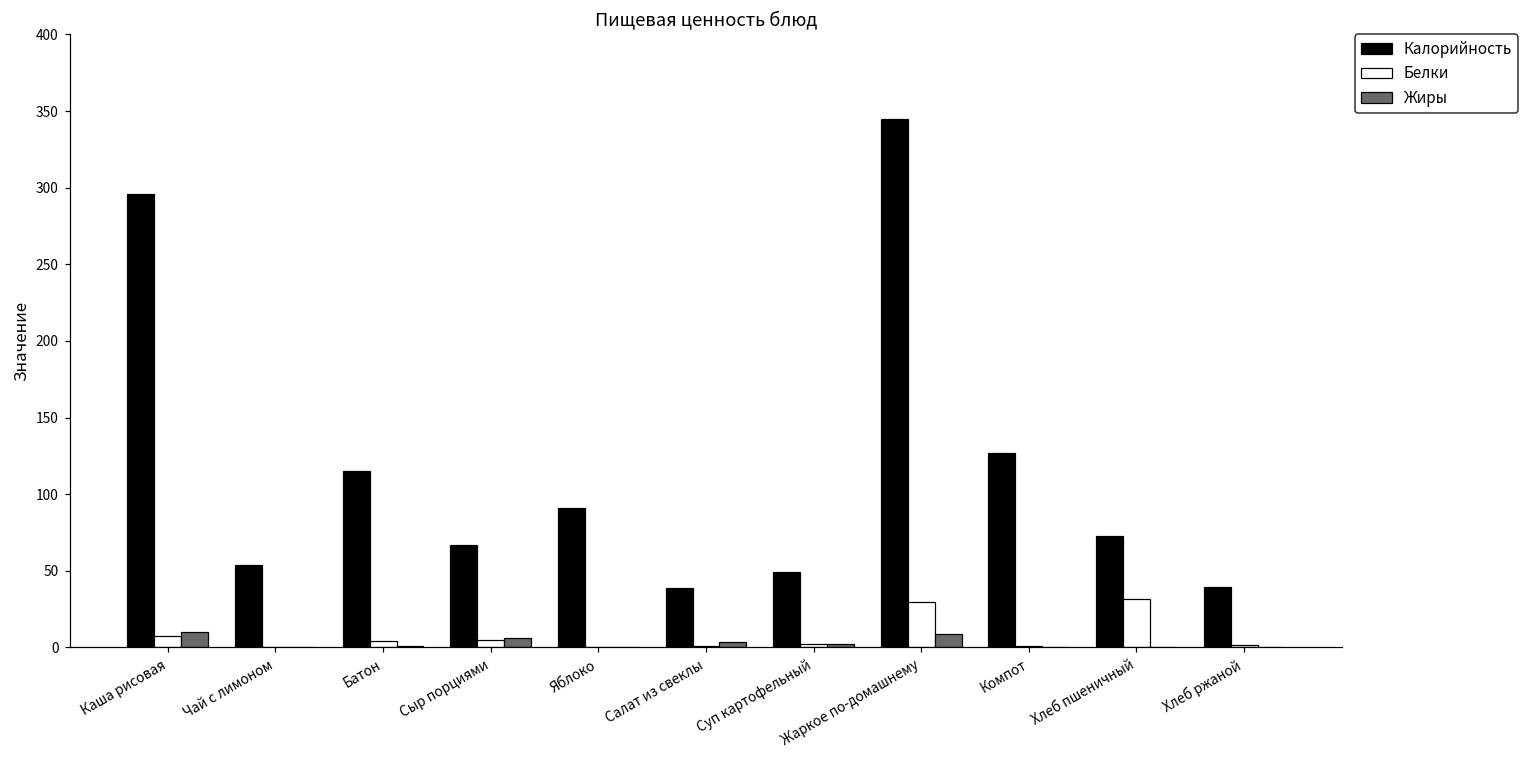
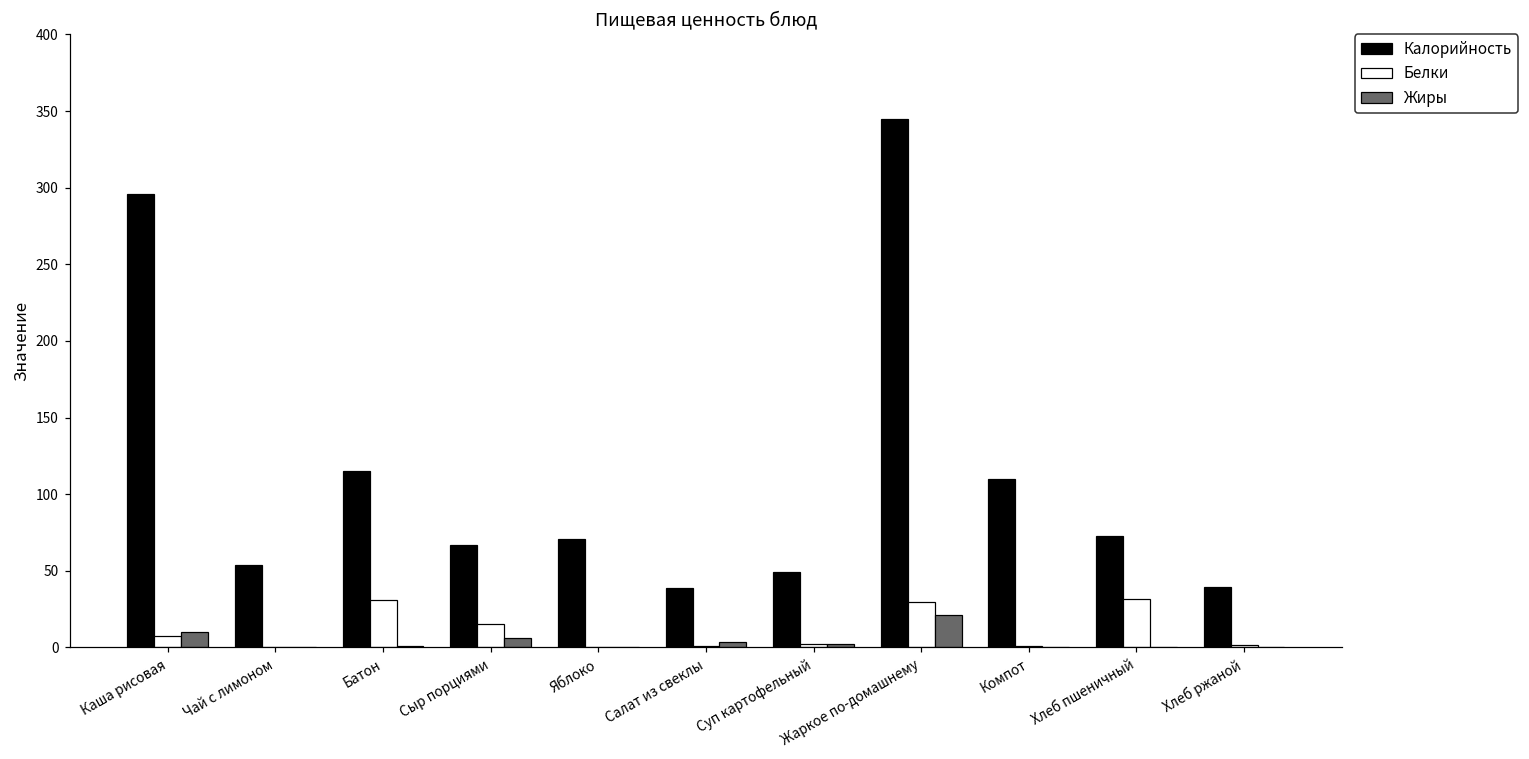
  {
    "Калорийность": {
      "Каша рисовая": 296,
      "Чай с лимоном": 54,
      "Батон": 115,
      "Сыр порциями": 67,
-     "Яблоко": 91,
+     "Яблоко": 71,
      "Салат из свеклы": 39,
      "Суп картофельный": 49,
      "Жаркое по-домашнему": 345,
-     "Компот": 127,
+     "Компот": 110,
      "Хлеб пшеничный": 73,
      "Хлеб ржаной": 40
    },
    "Белки": {
      "Каша рисовая": 8,
-     "Батон": 4,
-     "Сыр порциями": 5,
+     "Батон": 31,
+     "Сыр порциями": 15,
      "Суп картофельный": 2,
      "Жаркое по-домашнему": 30,
      "Хлеб пшеничный": 31
    },
    "Жиры": {
      "Каша рисовая": 10,
      "Чай с лимоном": 0,
      "Сыр порциями": 6,
      "Салат из свеклы": 3,
      "Суп картофельный": 2,
-     "Жаркое по-домашнему": 9
+     "Жаркое по-домашнему": 21
    }
  }
